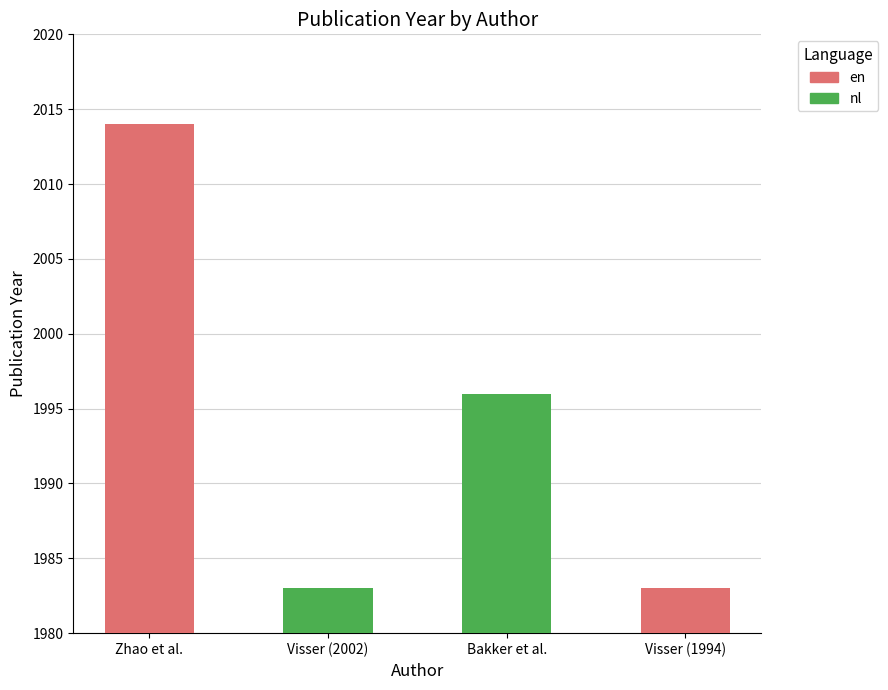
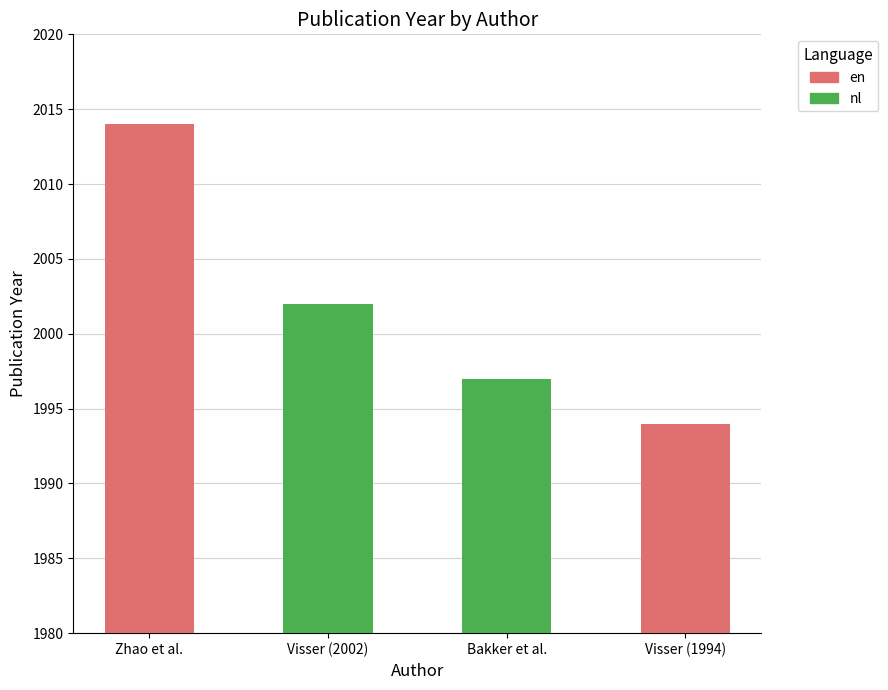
  {
    "en": {
      "Zhao et al.": 2014,
-     "Visser (1994)": 1983
+     "Visser (1994)": 1994
    },
    "nl": {
-     "Visser (2002)": 1983,
-     "Bakker et al.": 1996
+     "Visser (2002)": 2002,
+     "Bakker et al.": 1997
    }
  }
